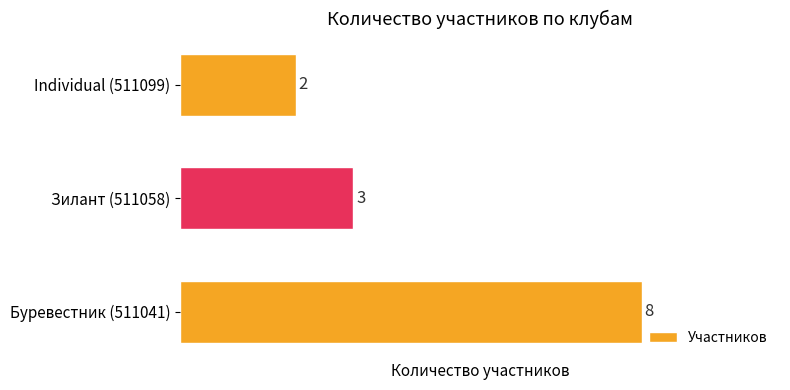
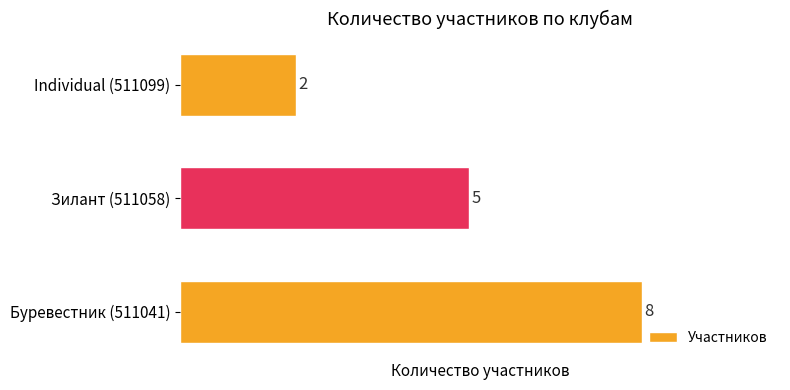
  {
    "Individual (511099)": 2,
-   "Зилант (511058)": 3,
+   "Зилант (511058)": 5,
    "Буревестник (511041)": 8
  }
